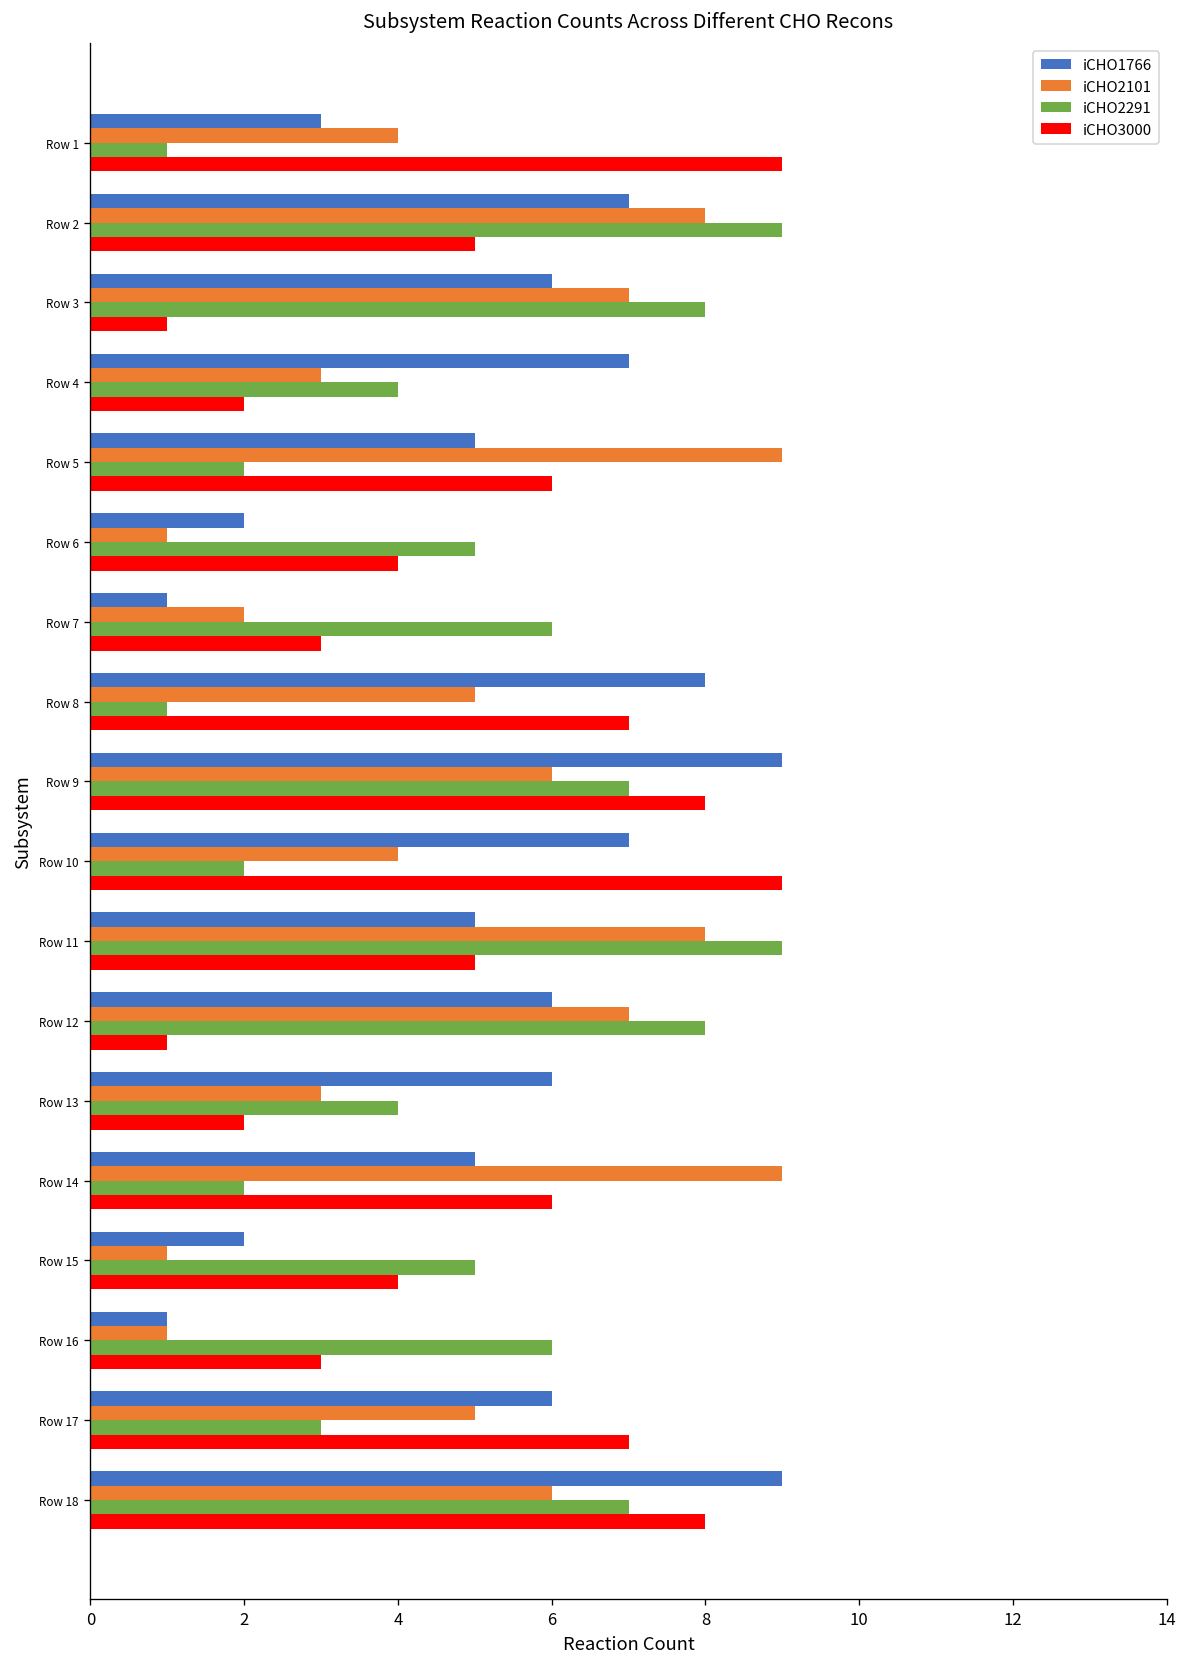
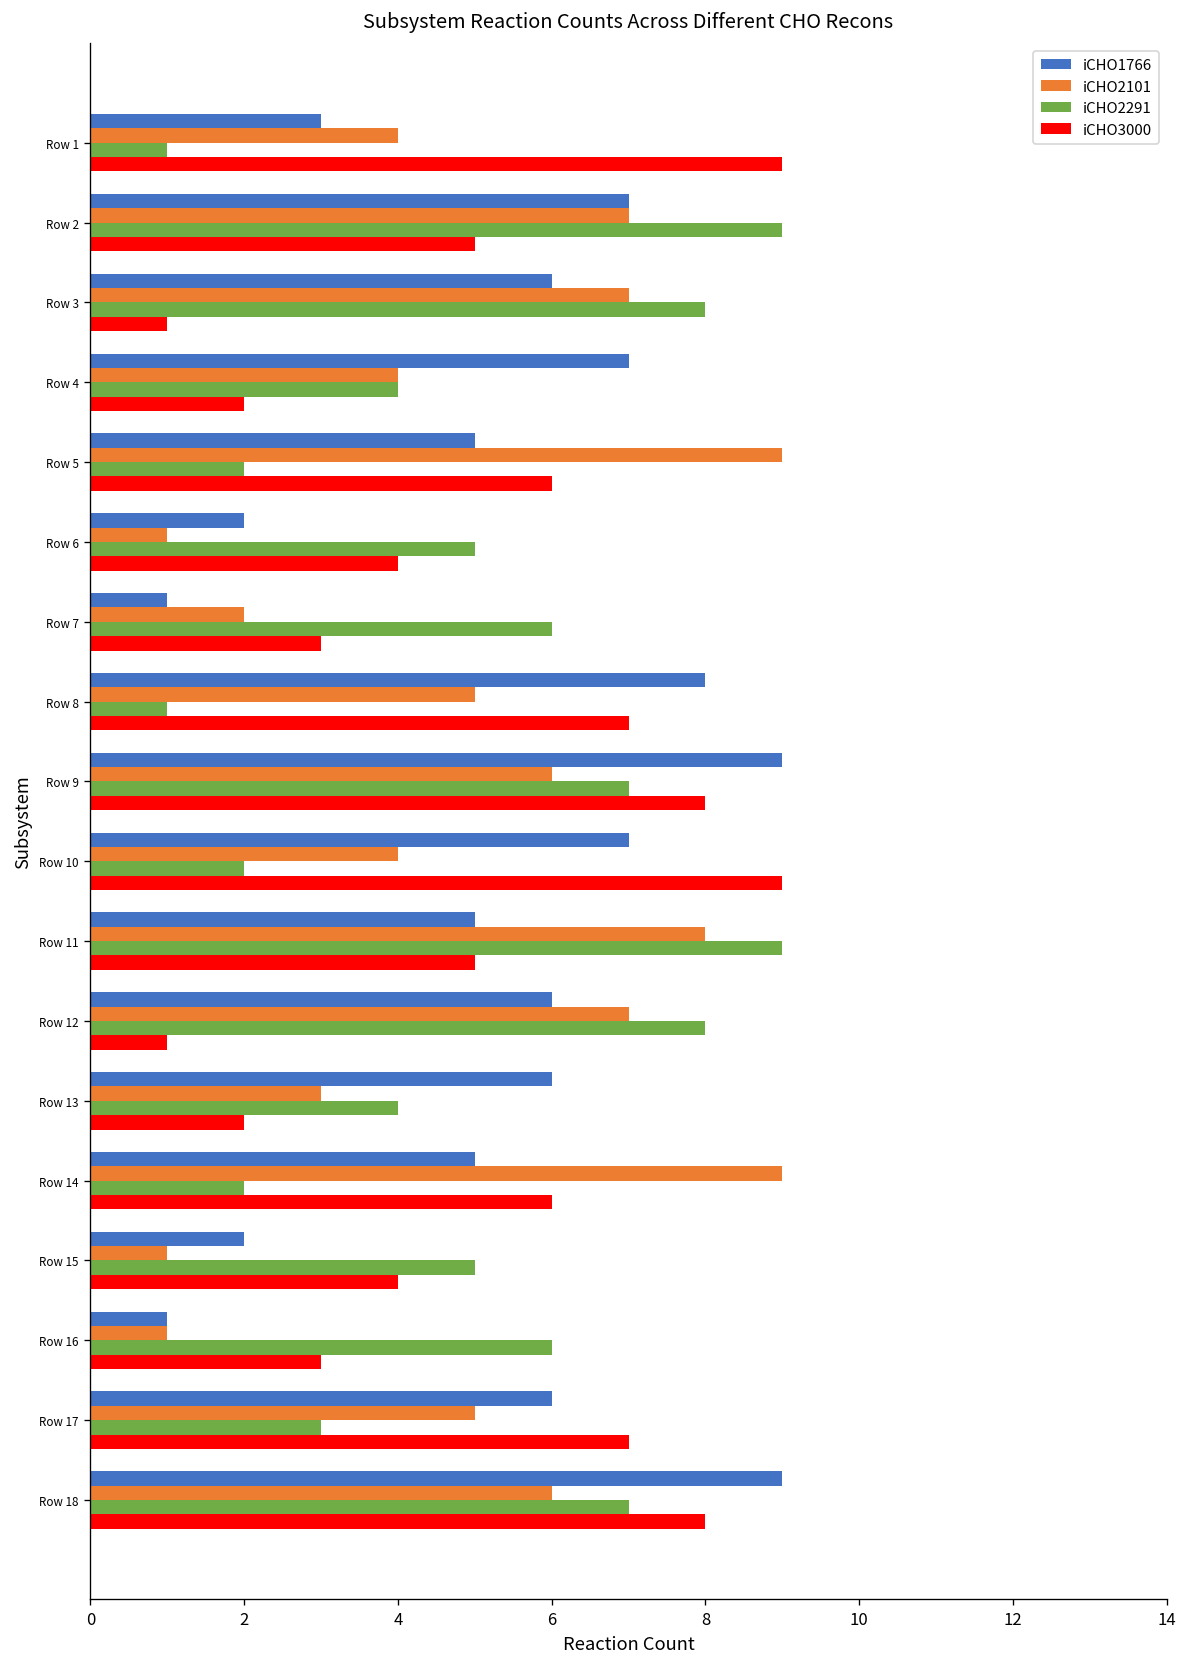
  {
    "iCHO1766": {
      "Row 1": 3,
      "Row 2": 7,
      "Row 3": 6,
      "Row 4": 7,
      "Row 5": 5,
      "Row 6": 2,
      "Row 7": 1,
      "Row 8": 8,
      "Row 9": 9,
      "Row 10": 7,
      "Row 11": 5,
      "Row 12": 6,
      "Row 13": 6,
      "Row 14": 5,
      "Row 15": 2,
      "Row 16": 1,
      "Row 17": 6,
      "Row 18": 9
    },
    "iCHO2101": {
      "Row 1": 4,
-     "Row 2": 8,
+     "Row 2": 7,
      "Row 3": 7,
-     "Row 4": 3,
+     "Row 4": 4,
      "Row 5": 9,
      "Row 6": 1,
      "Row 7": 2,
      "Row 8": 5,
      "Row 9": 6,
      "Row 10": 4,
      "Row 11": 8,
      "Row 12": 7,
      "Row 13": 3,
      "Row 14": 9,
      "Row 15": 1,
      "Row 16": 1,
      "Row 17": 5,
      "Row 18": 6
    },
    "iCHO2291": {
      "Row 1": 1,
      "Row 2": 9,
      "Row 3": 8,
      "Row 4": 4,
      "Row 5": 2,
      "Row 6": 5,
      "Row 7": 6,
      "Row 8": 1,
      "Row 9": 7,
      "Row 10": 2,
      "Row 11": 9,
      "Row 12": 8,
      "Row 13": 4,
      "Row 14": 2,
      "Row 15": 5,
      "Row 16": 6,
      "Row 17": 3,
      "Row 18": 7
    },
    "iCHO3000": {
      "Row 1": 9,
      "Row 2": 5,
      "Row 3": 1,
      "Row 4": 2,
      "Row 5": 6,
      "Row 6": 4,
      "Row 7": 3,
      "Row 8": 7,
      "Row 9": 8,
      "Row 10": 9,
      "Row 11": 5,
      "Row 12": 1,
      "Row 13": 2,
      "Row 14": 6,
      "Row 15": 4,
      "Row 16": 3,
      "Row 17": 7,
      "Row 18": 8
    }
  }
